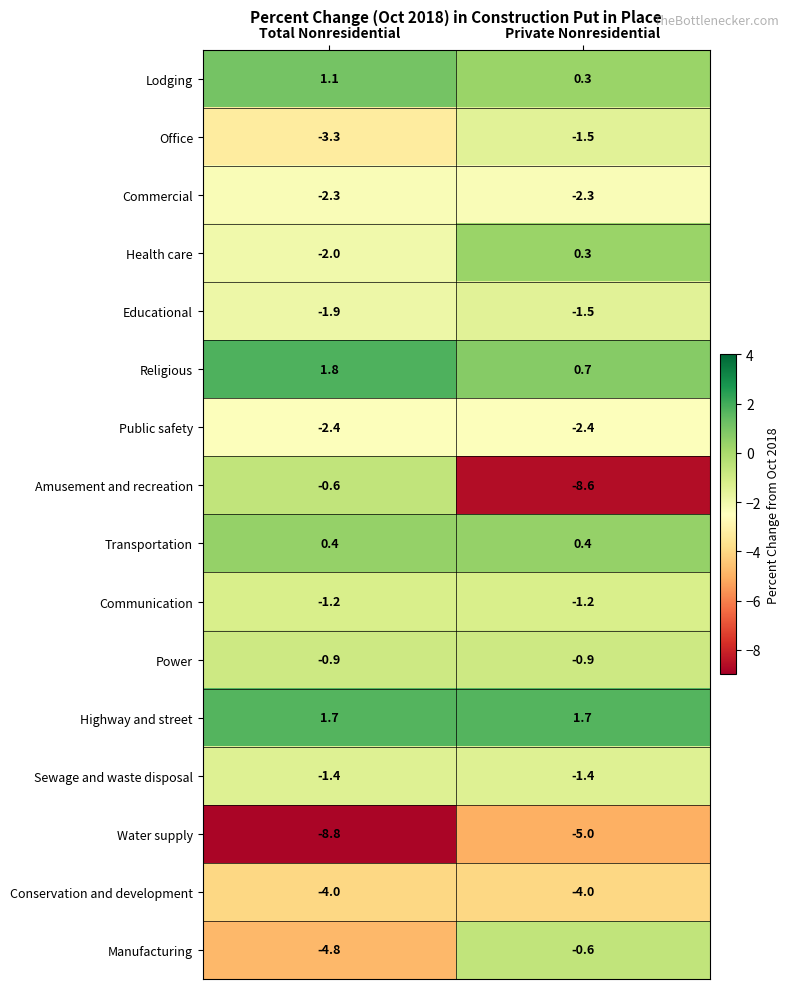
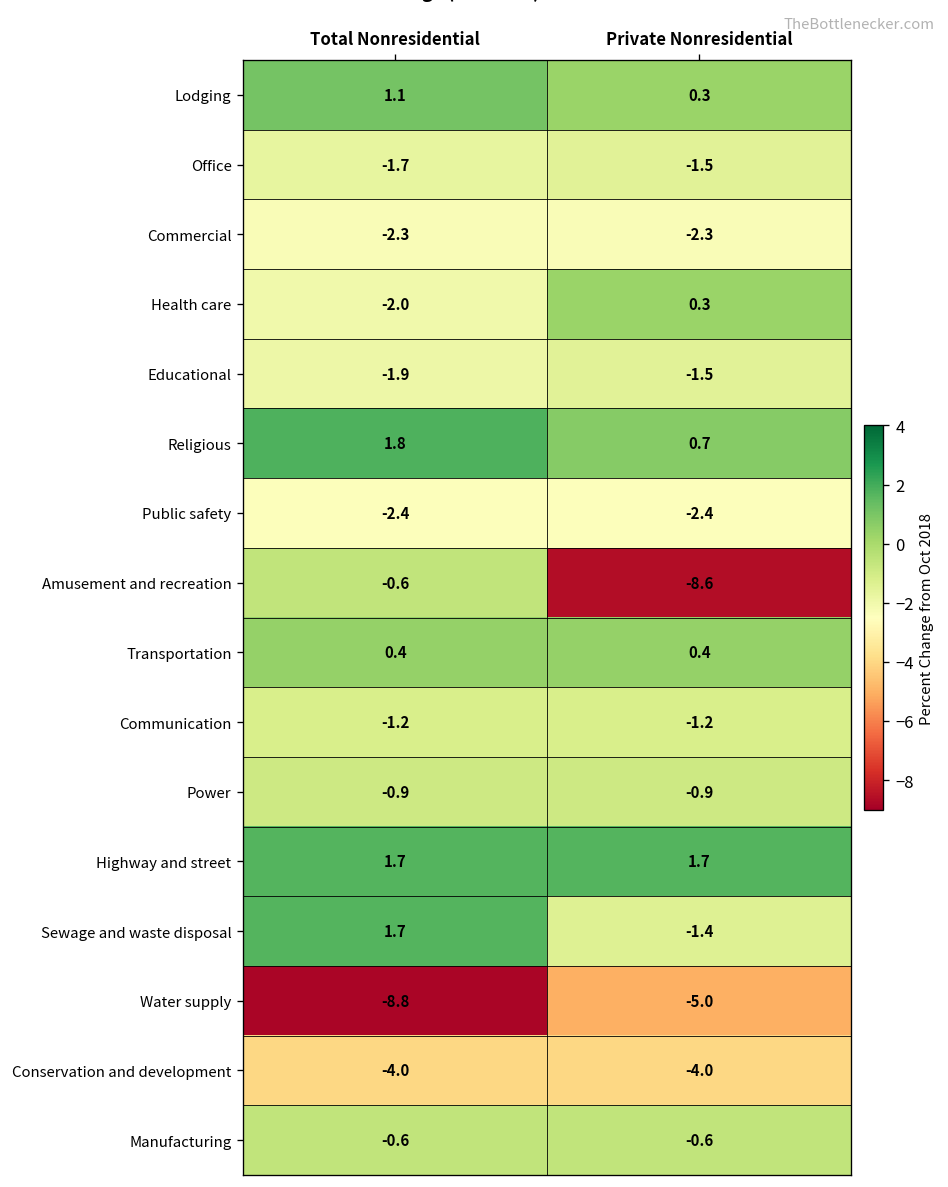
  {
    "Lodging": {
      "Total Nonresidential": 1.1,
      "Private Nonresidential": 0.3
    },
    "Office": {
-     "Total Nonresidential": -3.3,
+     "Total Nonresidential": -1.7,
      "Private Nonresidential": -1.5
    },
    "Commercial": {
      "Total Nonresidential": -2.3,
      "Private Nonresidential": -2.3
    },
    "Health care": {
      "Total Nonresidential": -2.0,
      "Private Nonresidential": 0.3
    },
    "Educational": {
      "Total Nonresidential": -1.9,
      "Private Nonresidential": -1.5
    },
    "Religious": {
      "Total Nonresidential": 1.8,
      "Private Nonresidential": 0.7
    },
    "Public safety": {
      "Total Nonresidential": -2.4,
      "Private Nonresidential": -2.4
    },
    "Amusement and recreation": {
      "Total Nonresidential": -0.6,
      "Private Nonresidential": -8.6
    },
    "Transportation": {
      "Total Nonresidential": 0.4,
      "Private Nonresidential": 0.4
    },
    "Communication": {
      "Total Nonresidential": -1.2,
      "Private Nonresidential": -1.2
    },
    "Power": {
      "Total Nonresidential": -0.9,
      "Private Nonresidential": -0.9
    },
    "Highway and street": {
      "Total Nonresidential": 1.7,
      "Private Nonresidential": 1.7
    },
    "Sewage and waste disposal": {
-     "Total Nonresidential": -1.4,
+     "Total Nonresidential": 1.7,
      "Private Nonresidential": -1.4
    },
    "Water supply": {
      "Total Nonresidential": -8.8,
      "Private Nonresidential": -5.0
    },
    "Conservation and development": {
      "Total Nonresidential": -4.0,
      "Private Nonresidential": -4.0
    },
    "Manufacturing": {
-     "Total Nonresidential": -4.8,
+     "Total Nonresidential": -0.6,
      "Private Nonresidential": -0.6
    }
  }
